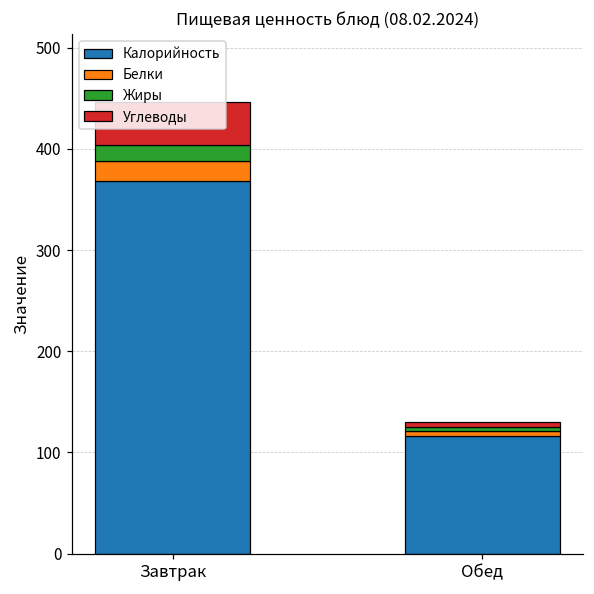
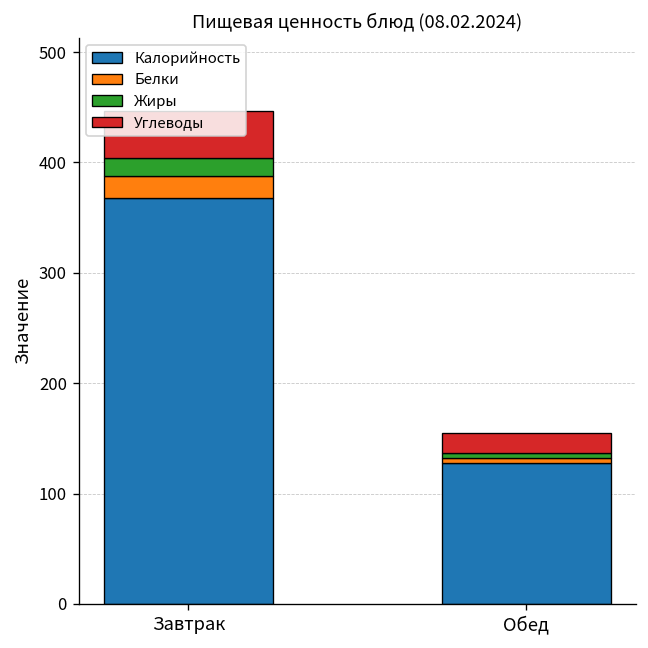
  {
    "Калорийность": {
      "Завтрак": 370,
-     "Обед": 120
+     "Обед": 130
    },
    "Белки": {
      "Завтрак": 20,
      "Обед": 0
    },
    "Жиры": {
      "Завтрак": 20,
      "Обед": 0
    },
    "Углеводы": {
-     "Обед": 0
+     "Обед": 20
    }
  }
